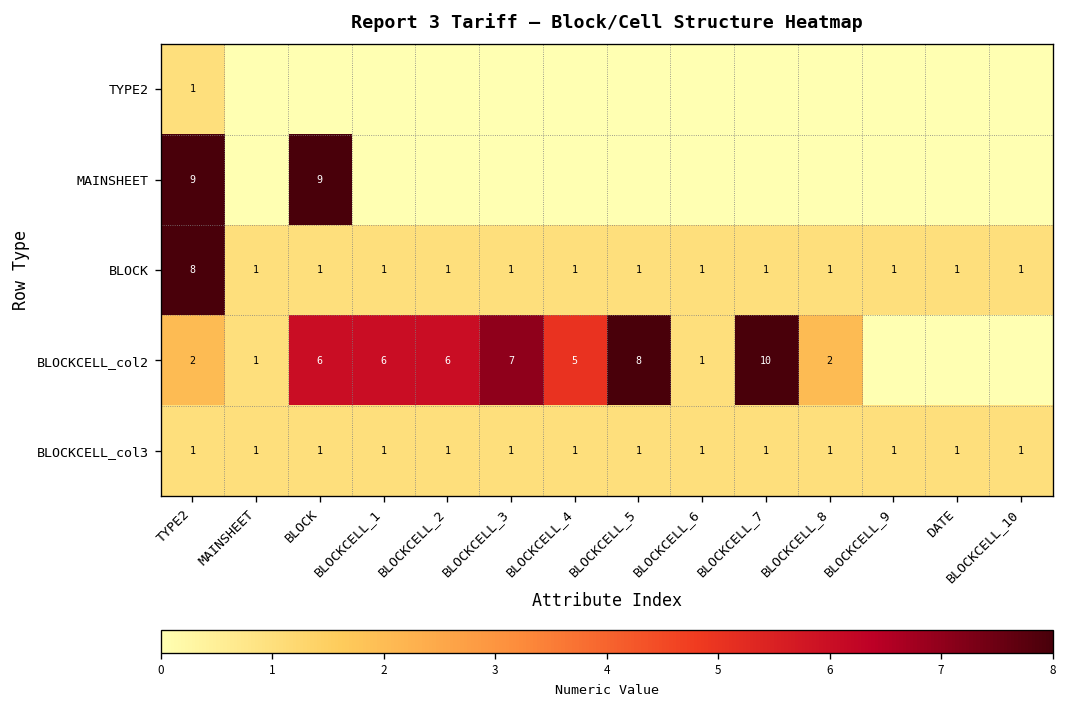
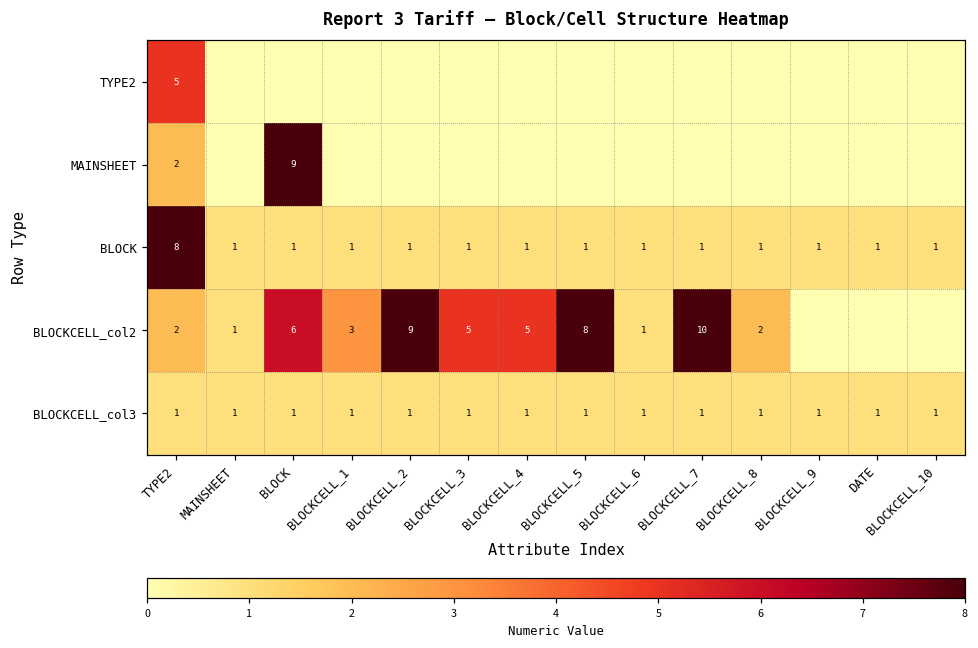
  {
    "TYPE2": {
-     "TYPE2": 1
+     "TYPE2": 5
    },
    "MAINSHEET": {
-     "TYPE2": 9,
+     "TYPE2": 2,
      "BLOCK": 9
    },
    "BLOCK": {
      "TYPE2": 8,
      "MAINSHEET": 1,
      "BLOCK": 1,
      "BLOCKCELL_1": 1,
      "BLOCKCELL_2": 1,
      "BLOCKCELL_3": 1,
      "BLOCKCELL_4": 1,
      "BLOCKCELL_5": 1,
      "BLOCKCELL_6": 1,
      "BLOCKCELL_7": 1,
      "BLOCKCELL_8": 1,
      "BLOCKCELL_9": 1,
      "DATE": 1,
      "BLOCKCELL_10": 1
    },
    "BLOCKCELL_col2": {
      "TYPE2": 2,
      "MAINSHEET": 1,
      "BLOCK": 6,
-     "BLOCKCELL_1": 6,
-     "BLOCKCELL_2": 6,
-     "BLOCKCELL_3": 7,
+     "BLOCKCELL_1": 3,
+     "BLOCKCELL_2": 9,
+     "BLOCKCELL_3": 5,
      "BLOCKCELL_4": 5,
      "BLOCKCELL_5": 8,
      "BLOCKCELL_6": 1,
      "BLOCKCELL_7": 10,
      "BLOCKCELL_8": 2
    },
    "BLOCKCELL_col3": {
      "TYPE2": 1,
      "MAINSHEET": 1,
      "BLOCK": 1,
      "BLOCKCELL_1": 1,
      "BLOCKCELL_2": 1,
      "BLOCKCELL_3": 1,
      "BLOCKCELL_4": 1,
      "BLOCKCELL_5": 1,
      "BLOCKCELL_6": 1,
      "BLOCKCELL_7": 1,
      "BLOCKCELL_8": 1,
      "BLOCKCELL_9": 1,
      "DATE": 1,
      "BLOCKCELL_10": 1
    }
  }
